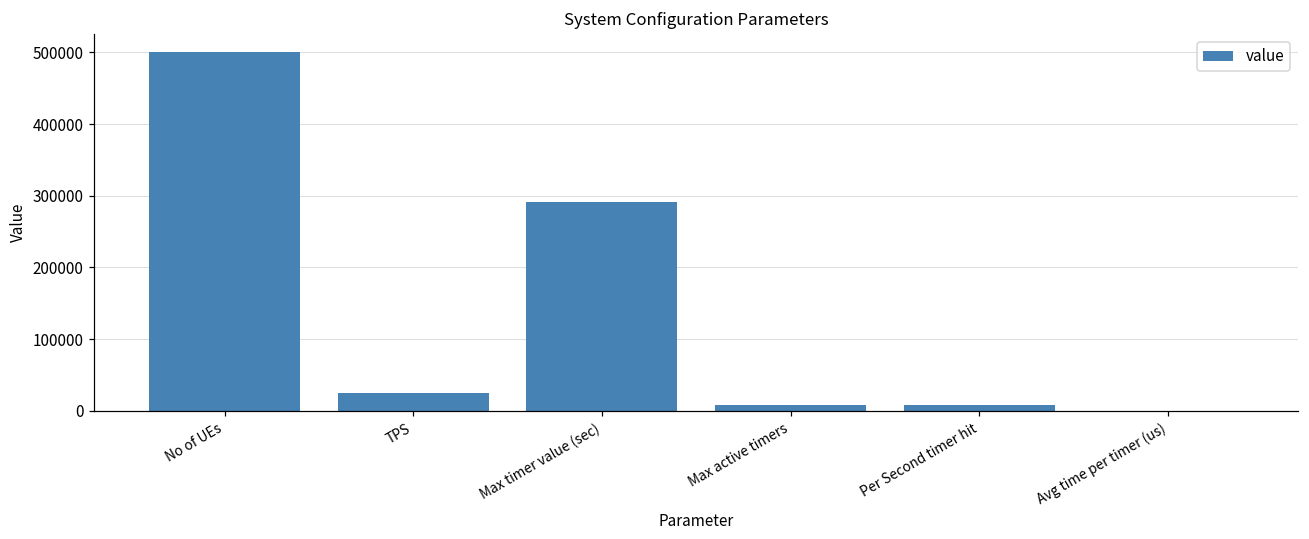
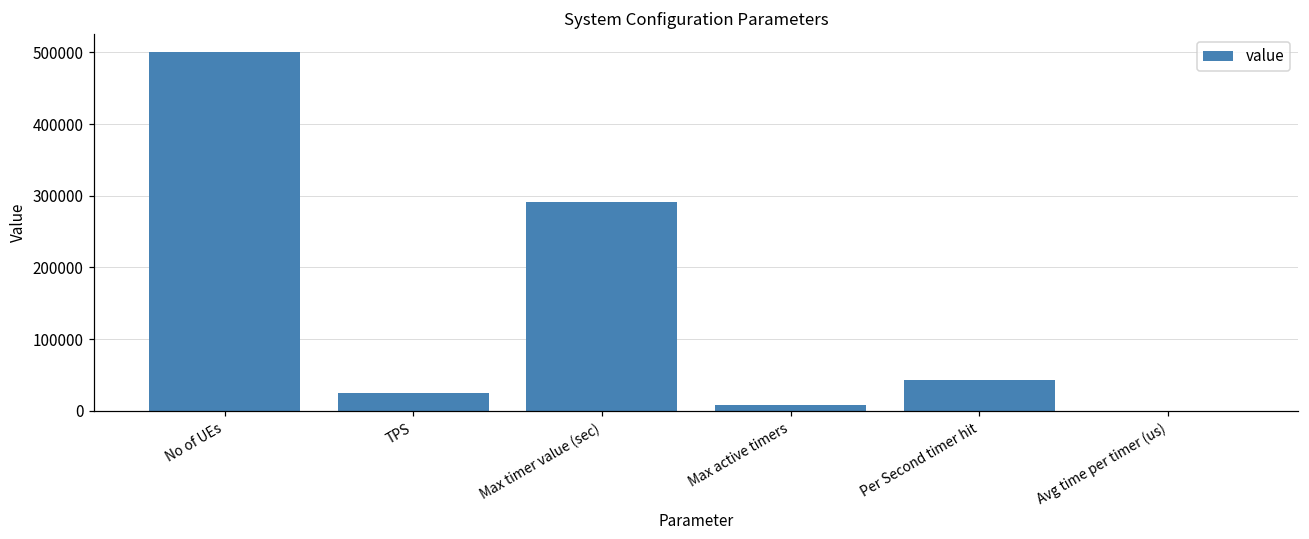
  {
    "No of UEs": 500000,
    "TPS": 30000,
    "Max timer value (sec)": 290000,
    "Max active timers": 10000,
-   "Per Second timer hit": 10000
+   "Per Second timer hit": 40000
  }
